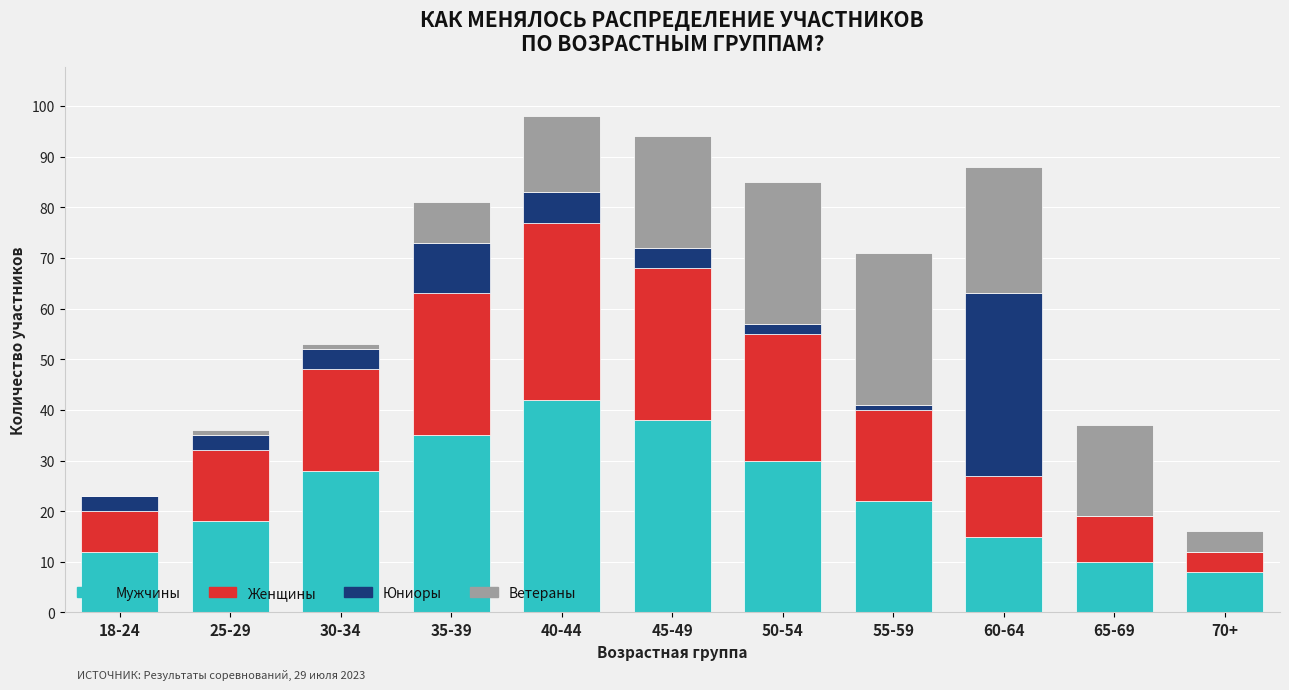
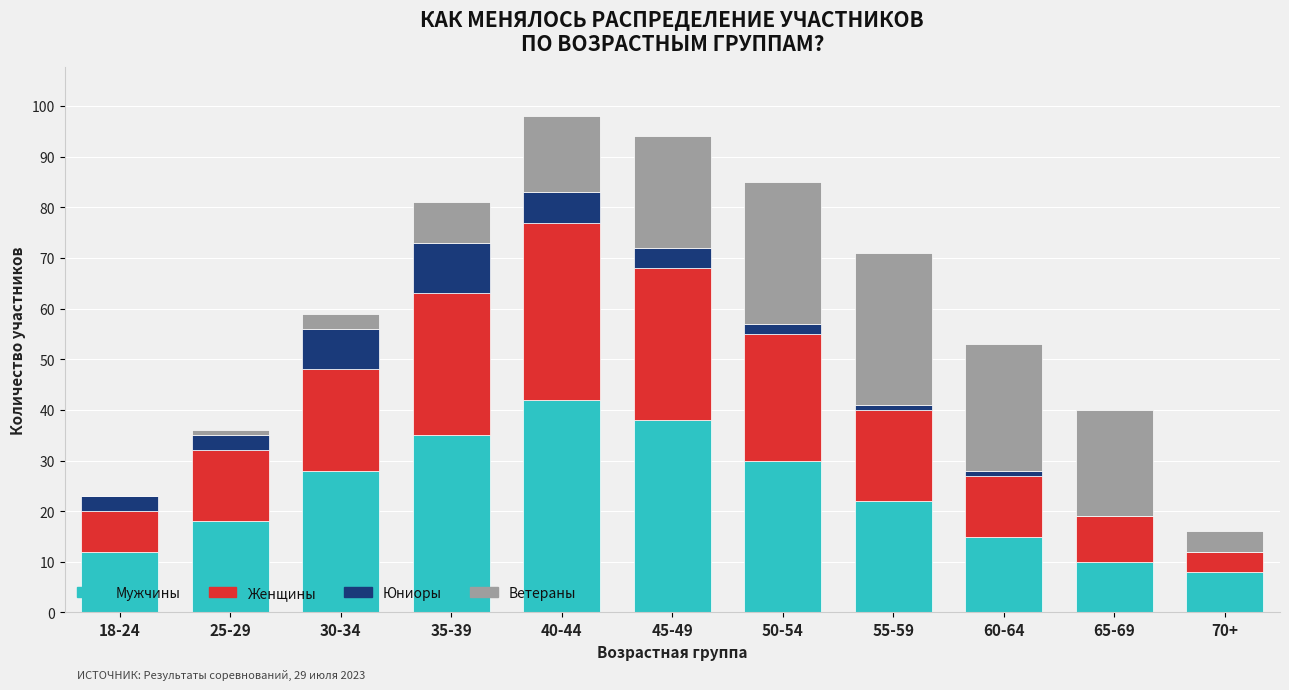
  {
    "Мужчины": {
      "18-24": 12,
      "25-29": 18,
      "30-34": 28,
      "35-39": 35,
      "40-44": 42,
      "45-49": 38,
      "50-54": 30,
      "55-59": 22,
      "60-64": 15,
      "65-69": 10,
      "70+": 8
    },
    "Женщины": {
      "18-24": 8,
      "25-29": 14,
      "30-34": 20,
      "35-39": 28,
      "40-44": 35,
      "45-49": 30,
      "50-54": 25,
      "55-59": 18,
      "60-64": 12,
      "65-69": 9,
      "70+": 4
    },
    "Юниоры": {
      "18-24": 3,
      "25-29": 3,
-     "30-34": 4,
+     "30-34": 8,
      "35-39": 10,
      "40-44": 6,
      "45-49": 4,
      "50-54": 2,
      "55-59": 1,
-     "60-64": 36,
+     "60-64": 1,
      "65-69": 0,
      "70+": 0
    },
    "Ветераны": {
      "18-24": 0,
      "25-29": 1,
-     "30-34": 1,
+     "30-34": 3,
      "35-39": 8,
      "40-44": 15,
      "45-49": 22,
      "50-54": 28,
      "55-59": 30,
      "60-64": 25,
-     "65-69": 18,
+     "65-69": 21,
      "70+": 4
    }
  }
